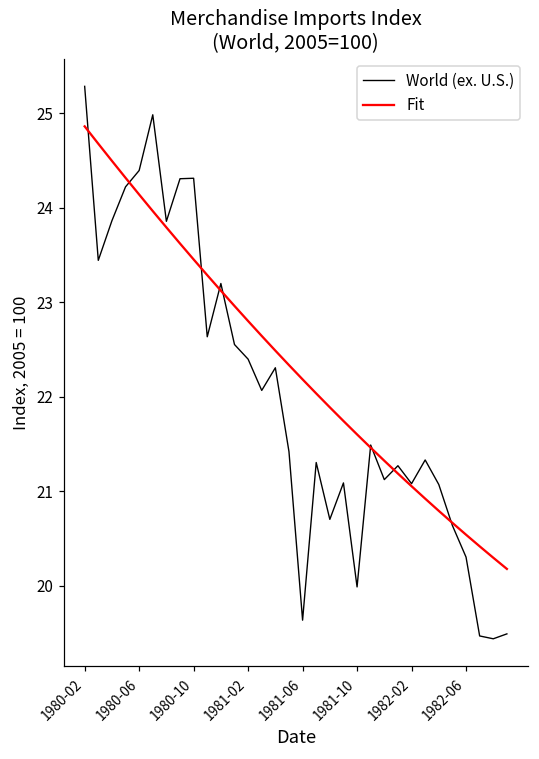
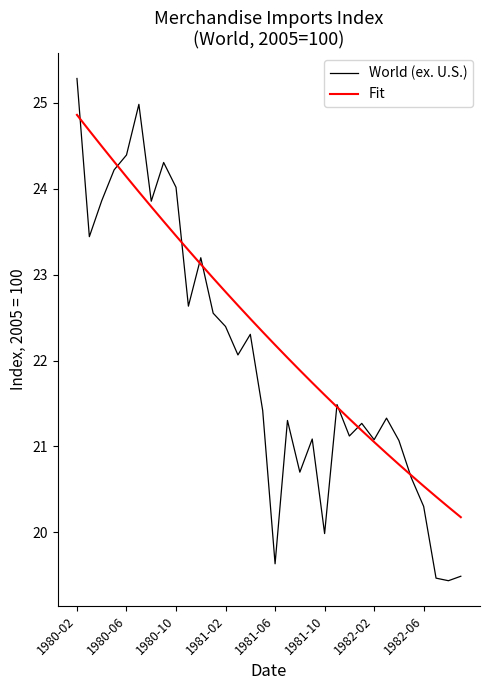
  {
    "World (ex. U.S.)": {
      "1980-02": 25.3,
      "1980-06": 24.4,
-     "1980-10": 24.3,
+     "1980-10": 24.0,
      "1981-02": 22.4,
      "1981-06": 19.6,
      "1981-10": 20.0,
      "1982-06": 20.3
    },
    "Fit": {
      "1980-02": 24.9,
      "1980-06": 24.1,
      "1980-10": 23.5,
      "1981-02": 22.8,
      "1981-06": 22.2,
      "1981-10": 21.6,
      "1982-06": 20.5
    }
  }
